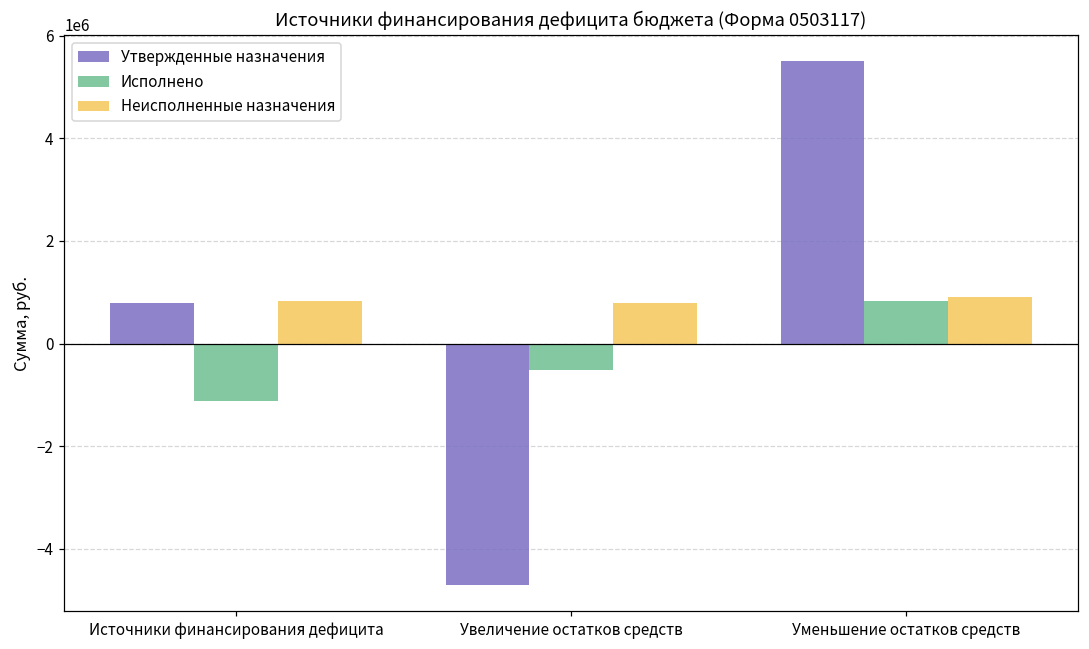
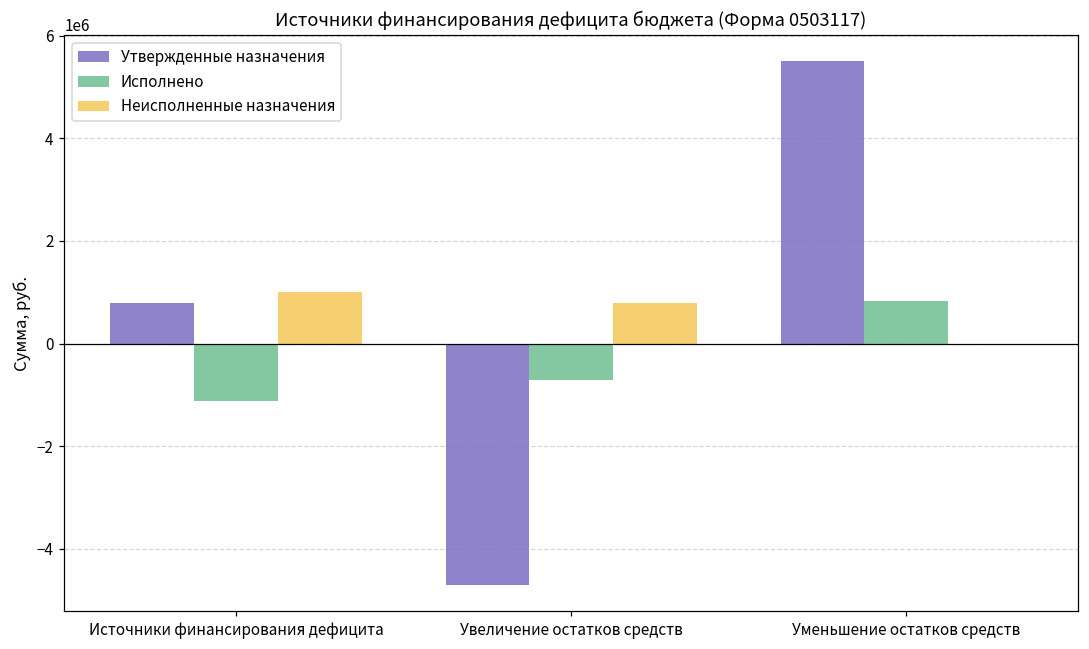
  {
    "Утвержденные назначения": {
      "Источники финансирования дефицита": 800000,
      "Увеличение остатков средств": -4700000,
      "Уменьшение остатков средств": 5500000
    },
    "Исполнено": {
      "Источники финансирования дефицита": -1100000,
-     "Увеличение остатков средств": -500000,
+     "Увеличение остатков средств": -700000,
      "Уменьшение остатков средств": 800000
    },
    "Неисполненные назначения": {
-     "Источники финансирования дефицита": 800000,
+     "Источники финансирования дефицита": 1000000,
      "Увеличение остатков средств": 800000,
-     "Уменьшение остатков средств": 900000
+     "Уменьшение остатков средств": 0
    }
  }
